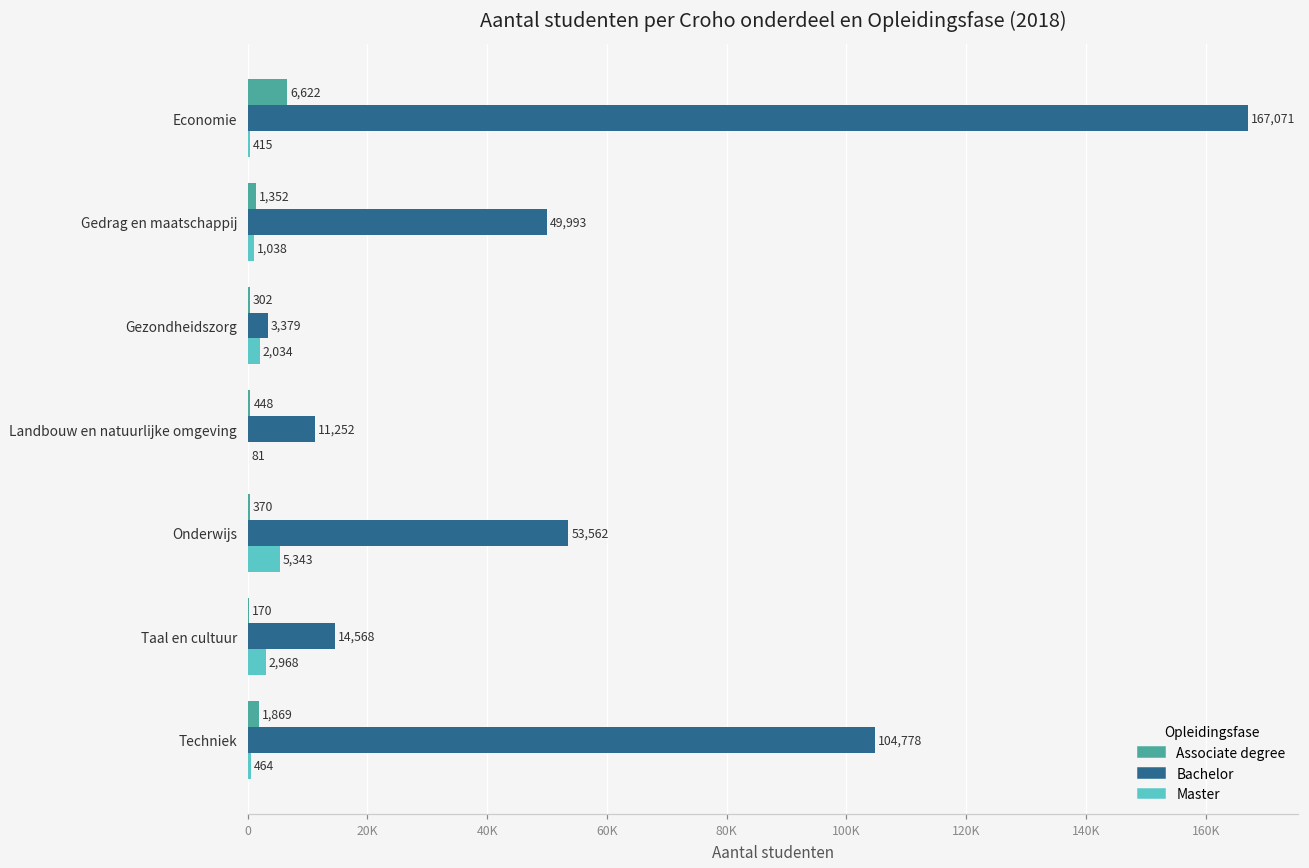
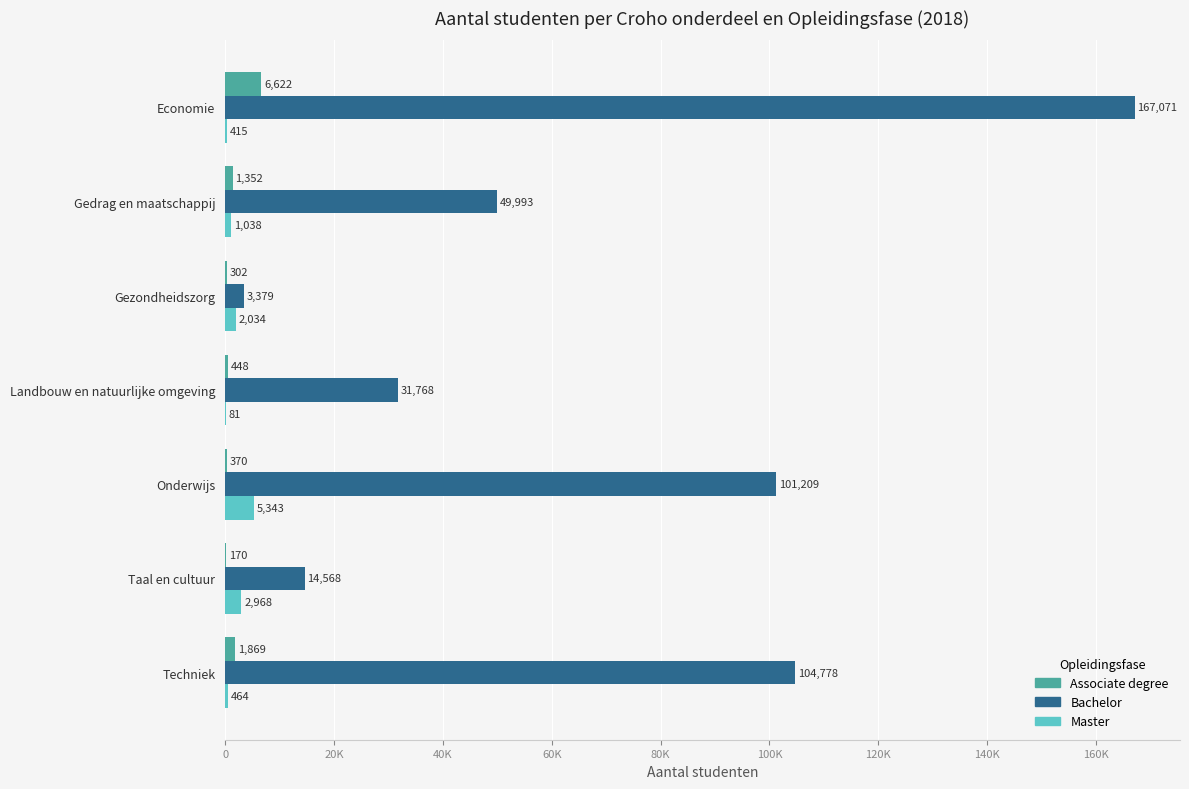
  {
    "Bachelor": {
      "Economie": "167,071",
      "Gedrag en maatschappij": "49,993",
      "Gezondheidszorg": "3,379",
-     "Landbouw en natuurlijke omgeving": "11,252",
-     "Onderwijs": "53,562",
+     "Landbouw en natuurlijke omgeving": "31,768",
+     "Onderwijs": "101,209",
      "Taal en cultuur": "14,568",
      "Techniek": "104,778"
    }
  }
